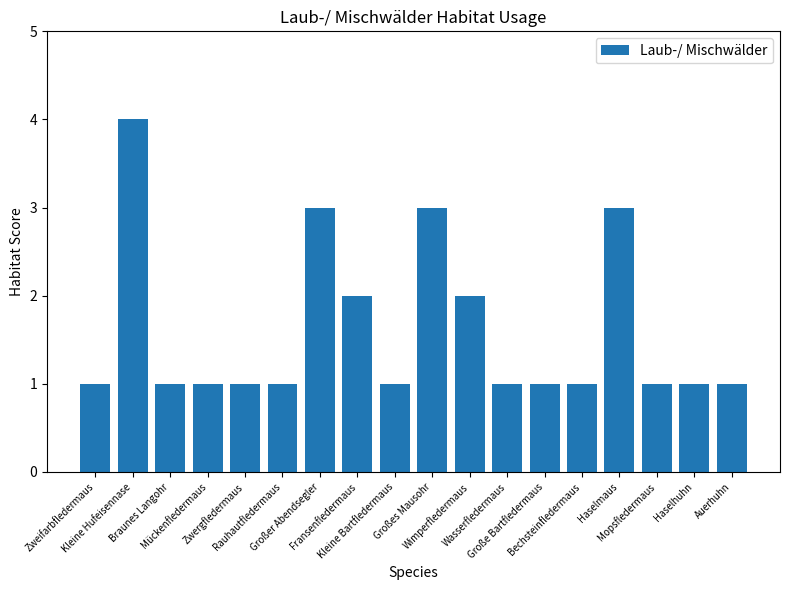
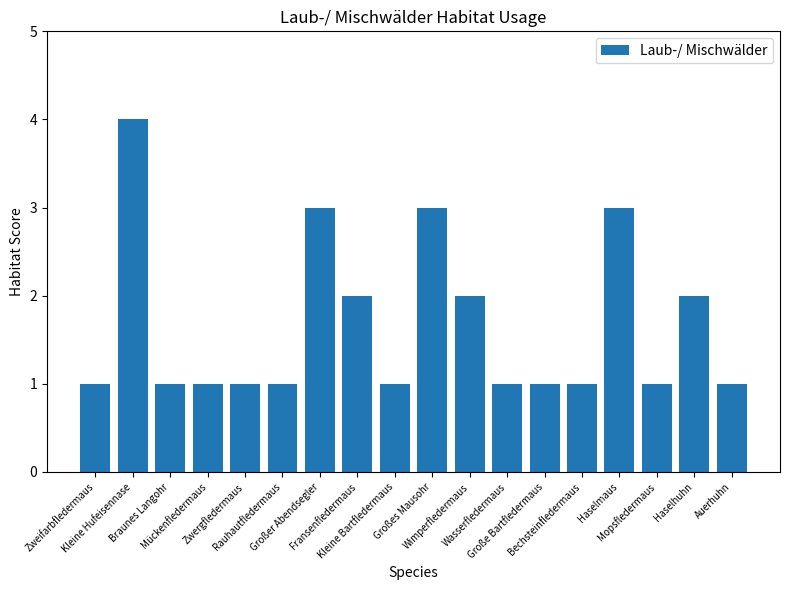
  {
    "Zweifarbfledermaus": 1,
    "Kleine Hufeisennase": 4,
    "Braunes Langohr": 1,
    "Mückenfledermaus": 1,
    "Zwergfledermaus": 1,
    "Rauhautfledermaus": 1,
    "Großer Abendsegler": 3,
    "Fransenfledermaus": 2,
    "Kleine Bartfledermaus": 1,
    "Großes Mausohr": 3,
    "Wimperfledermaus": 2,
    "Wasserfledermaus": 1,
    "Große Bartfledermaus": 1,
    "Bechsteinfledermaus": 1,
    "Haselmaus": 3,
    "Mopsfledermaus": 1,
-   "Haselhuhn": 1,
+   "Haselhuhn": 2,
    "Auerhuhn": 1
  }
